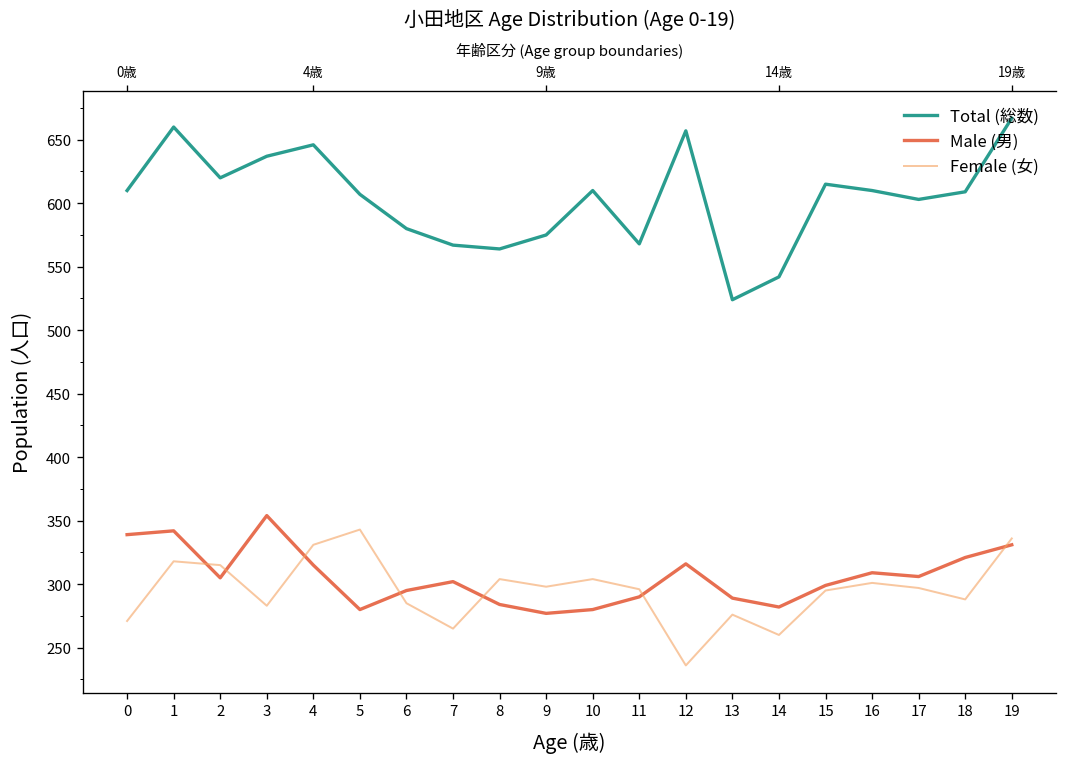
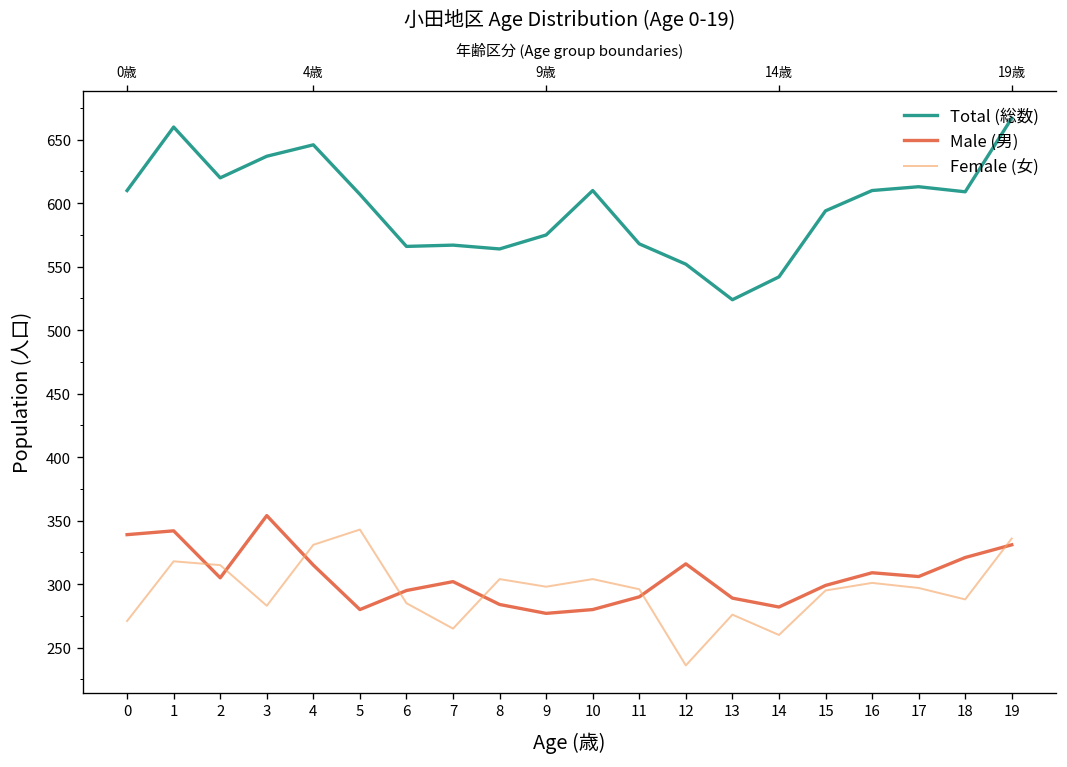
  {
    "Total (総数)": {
      "0": 610,
      "1": 660,
      "2": 620,
      "3": 637,
      "4": 646,
      "5": 607,
-     "6": 580,
+     "6": 566,
      "7": 567,
      "8": 564,
      "9": 575,
      "10": 610,
      "11": 568,
-     "12": 657,
+     "12": 552,
      "13": 524,
      "14": 542,
-     "15": 615,
+     "15": 594,
      "16": 610,
-     "17": 603,
+     "17": 613,
      "18": 609,
      "19": 667
    }
  }
